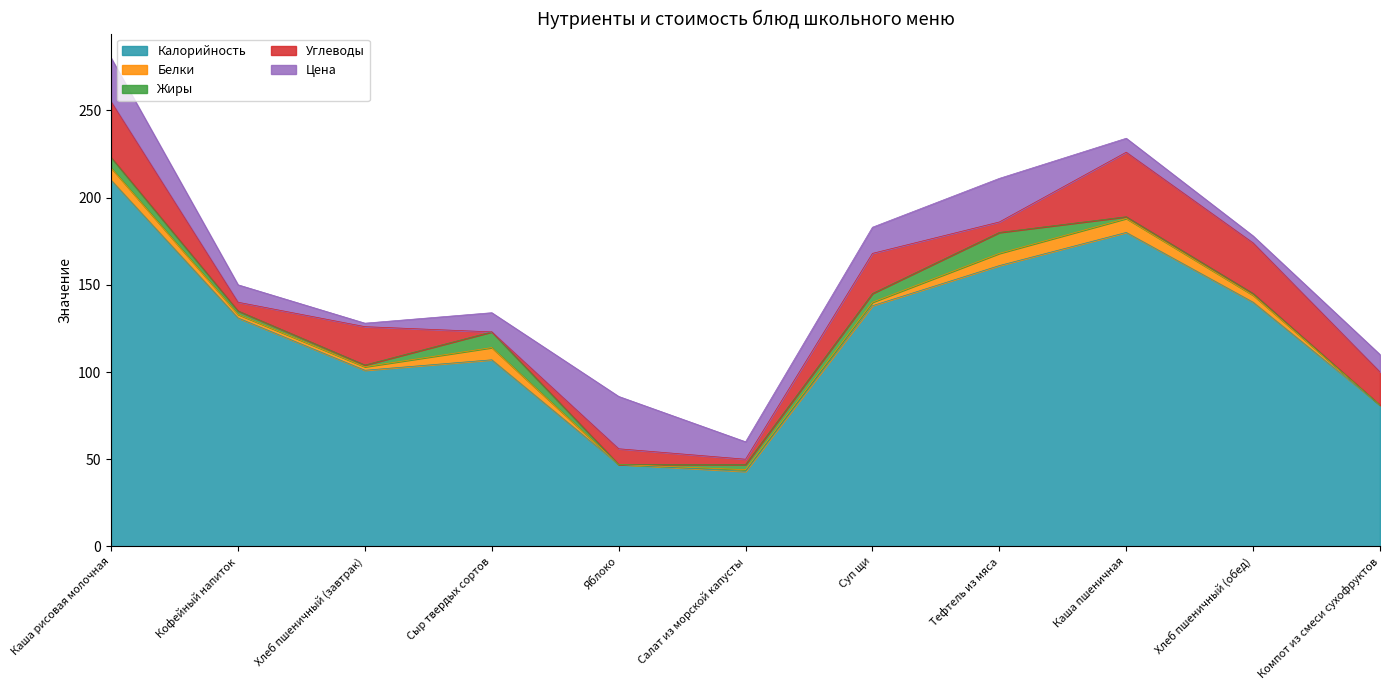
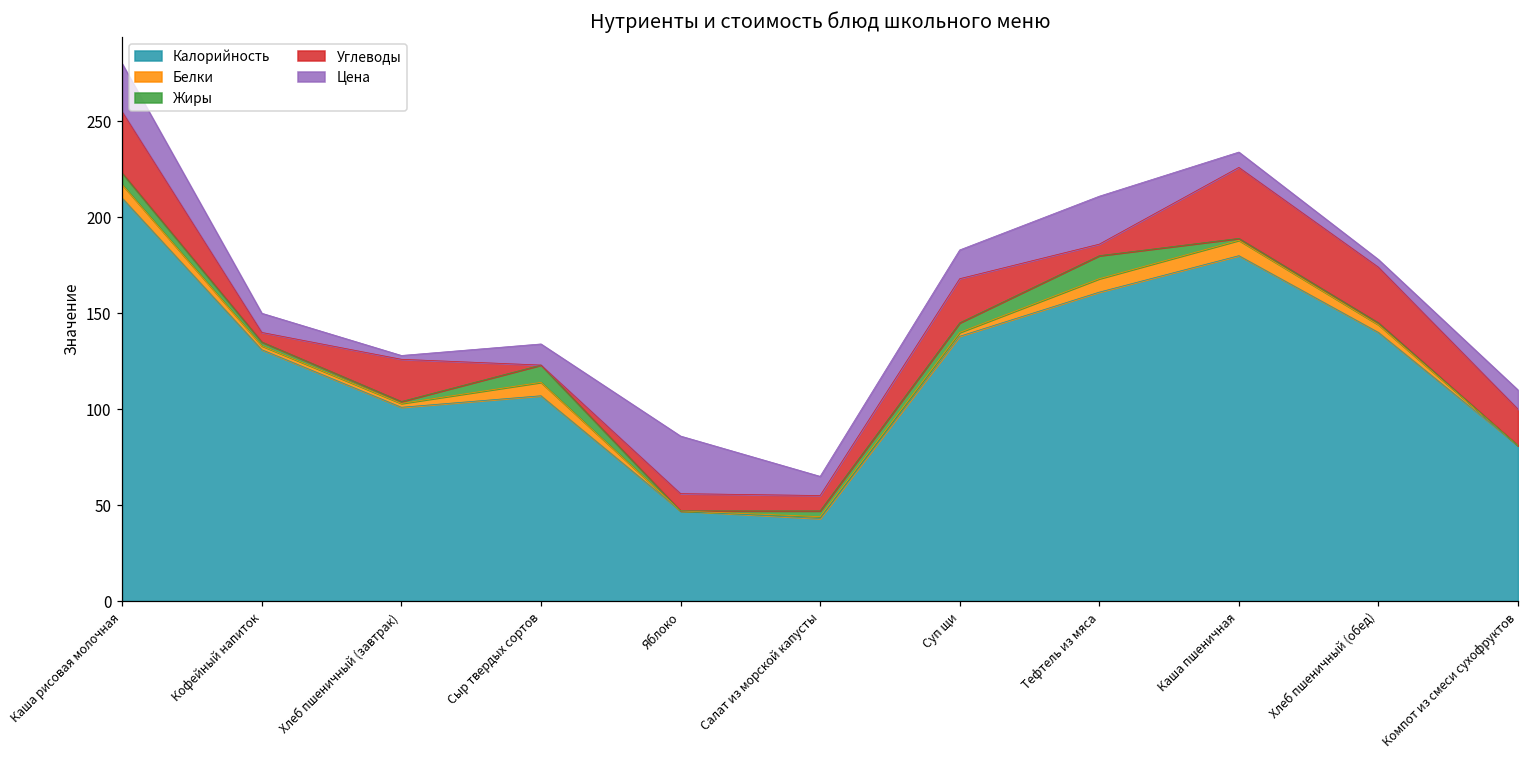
  {
    "Калорийность": {
      "Каша рисовая молочная": 210,
      "Кофейный напиток": 131,
      "Хлеб пшеничный (завтрак)": 101,
      "Сыр твердых сортов": 107,
      "Суп щи": 138,
      "Тефтель из мяса": 161,
      "Каша пшеничная": 180,
      "Хлеб пшеничный (обед)": 140
    },
    "Белки": {
      "Каша рисовая молочная": 7,
      "Кофейный напиток": 2,
      "Сыр твердых сортов": 7,
      "Суп щи": 2,
      "Тефтель из мяса": 7
    },
    "Жиры": {
      "Каша рисовая молочная": 6,
      "Кофейный напиток": 2,
      "Салат из морской капусты": 3,
      "Суп щи": 5,
      "Тефтель из мяса": 12
    },
    "Углеводы": {
      "Каша рисовая молочная": 32,
      "Кофейный напиток": 5,
      "Хлеб пшеничный (завтрак)": 22,
      "Яблоко": 9,
-     "Салат из морской капусты": 3,
+     "Салат из морской капусты": 8,
      "Суп щи": 23,
      "Тефтель из мяса": 6,
      "Каша пшеничная": 37,
      "Хлеб пшеничный (обед)": 29,
      "Компот из смеси сухофруктов": 19
    },
    "Цена": {
      "Каша рисовая молочная": 25,
      "Кофейный напиток": 10,
      "Хлеб пшеничный (завтрак)": 2,
      "Сыр твердых сортов": 11,
      "Яблоко": 30,
      "Салат из морской капусты": 10,
      "Суп щи": 15,
      "Тефтель из мяса": 25,
      "Каша пшеничная": 8,
      "Хлеб пшеничный (обед)": 4,
      "Компот из смеси сухофруктов": 10
    }
  }
